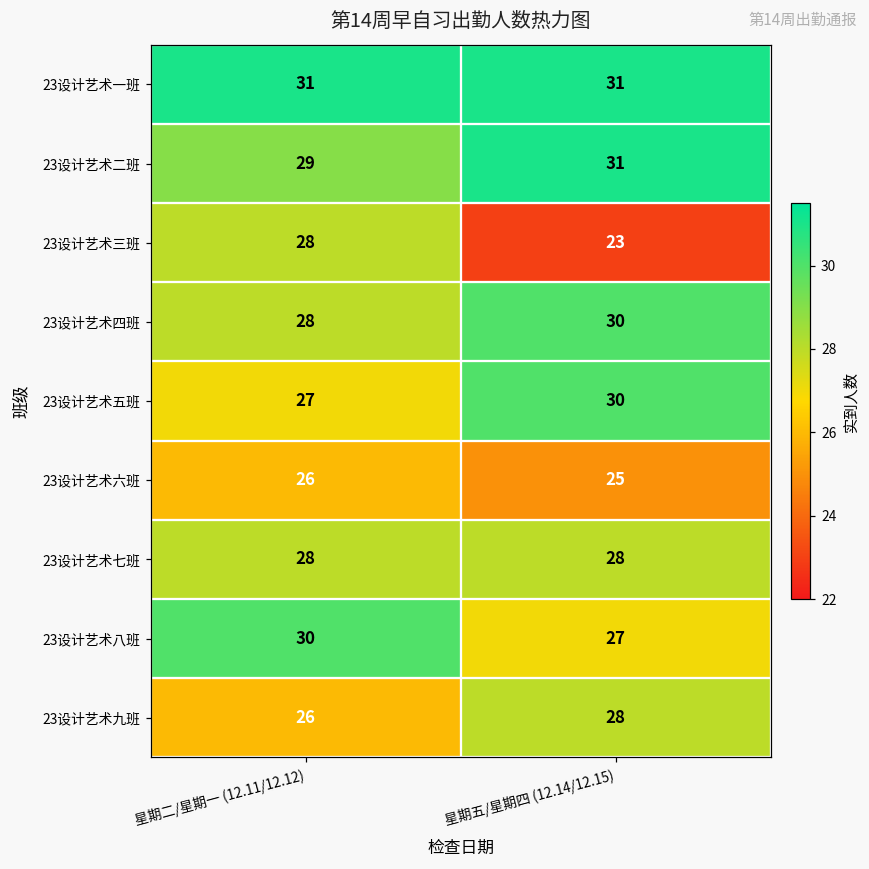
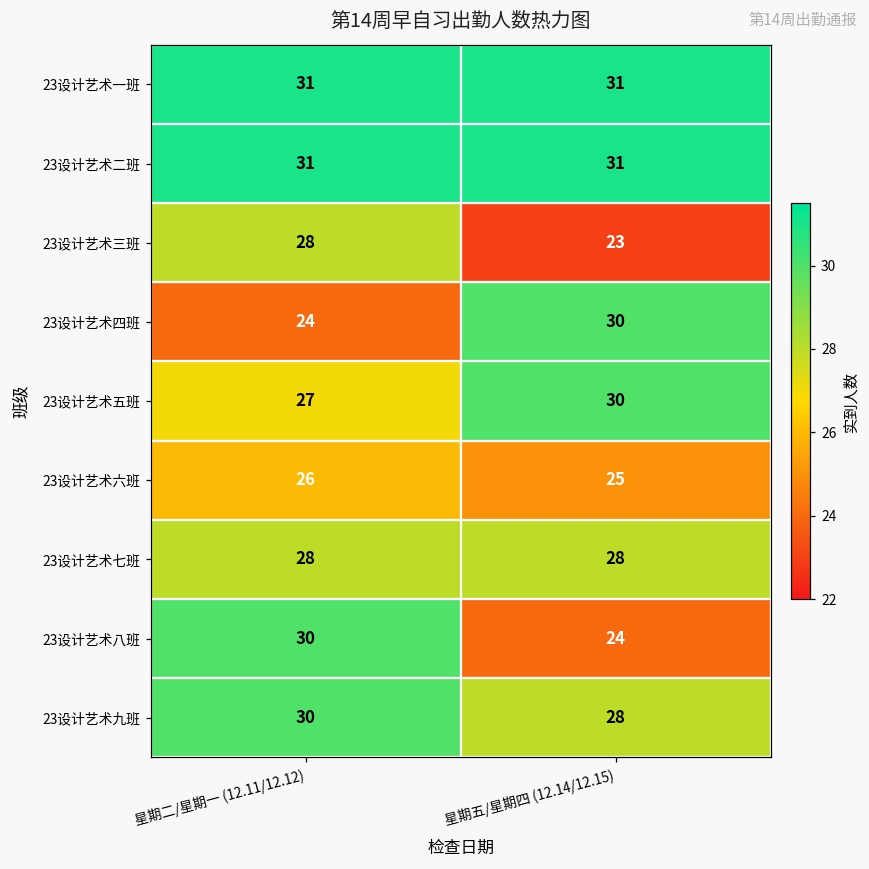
  {
    "23设计艺术一班": {
      "星期二/星期一 (12.11/12.12)": 31,
      "星期五/星期四 (12.14/12.15)": 31
    },
    "23设计艺术二班": {
-     "星期二/星期一 (12.11/12.12)": 29,
+     "星期二/星期一 (12.11/12.12)": 31,
      "星期五/星期四 (12.14/12.15)": 31
    },
    "23设计艺术三班": {
      "星期二/星期一 (12.11/12.12)": 28,
      "星期五/星期四 (12.14/12.15)": 23
    },
    "23设计艺术四班": {
-     "星期二/星期一 (12.11/12.12)": 28,
+     "星期二/星期一 (12.11/12.12)": 24,
      "星期五/星期四 (12.14/12.15)": 30
    },
    "23设计艺术五班": {
      "星期二/星期一 (12.11/12.12)": 27,
      "星期五/星期四 (12.14/12.15)": 30
    },
    "23设计艺术六班": {
      "星期二/星期一 (12.11/12.12)": 26,
      "星期五/星期四 (12.14/12.15)": 25
    },
    "23设计艺术七班": {
      "星期二/星期一 (12.11/12.12)": 28,
      "星期五/星期四 (12.14/12.15)": 28
    },
    "23设计艺术八班": {
      "星期二/星期一 (12.11/12.12)": 30,
-     "星期五/星期四 (12.14/12.15)": 27
+     "星期五/星期四 (12.14/12.15)": 24
    },
    "23设计艺术九班": {
-     "星期二/星期一 (12.11/12.12)": 26,
+     "星期二/星期一 (12.11/12.12)": 30,
      "星期五/星期四 (12.14/12.15)": 28
    }
  }
